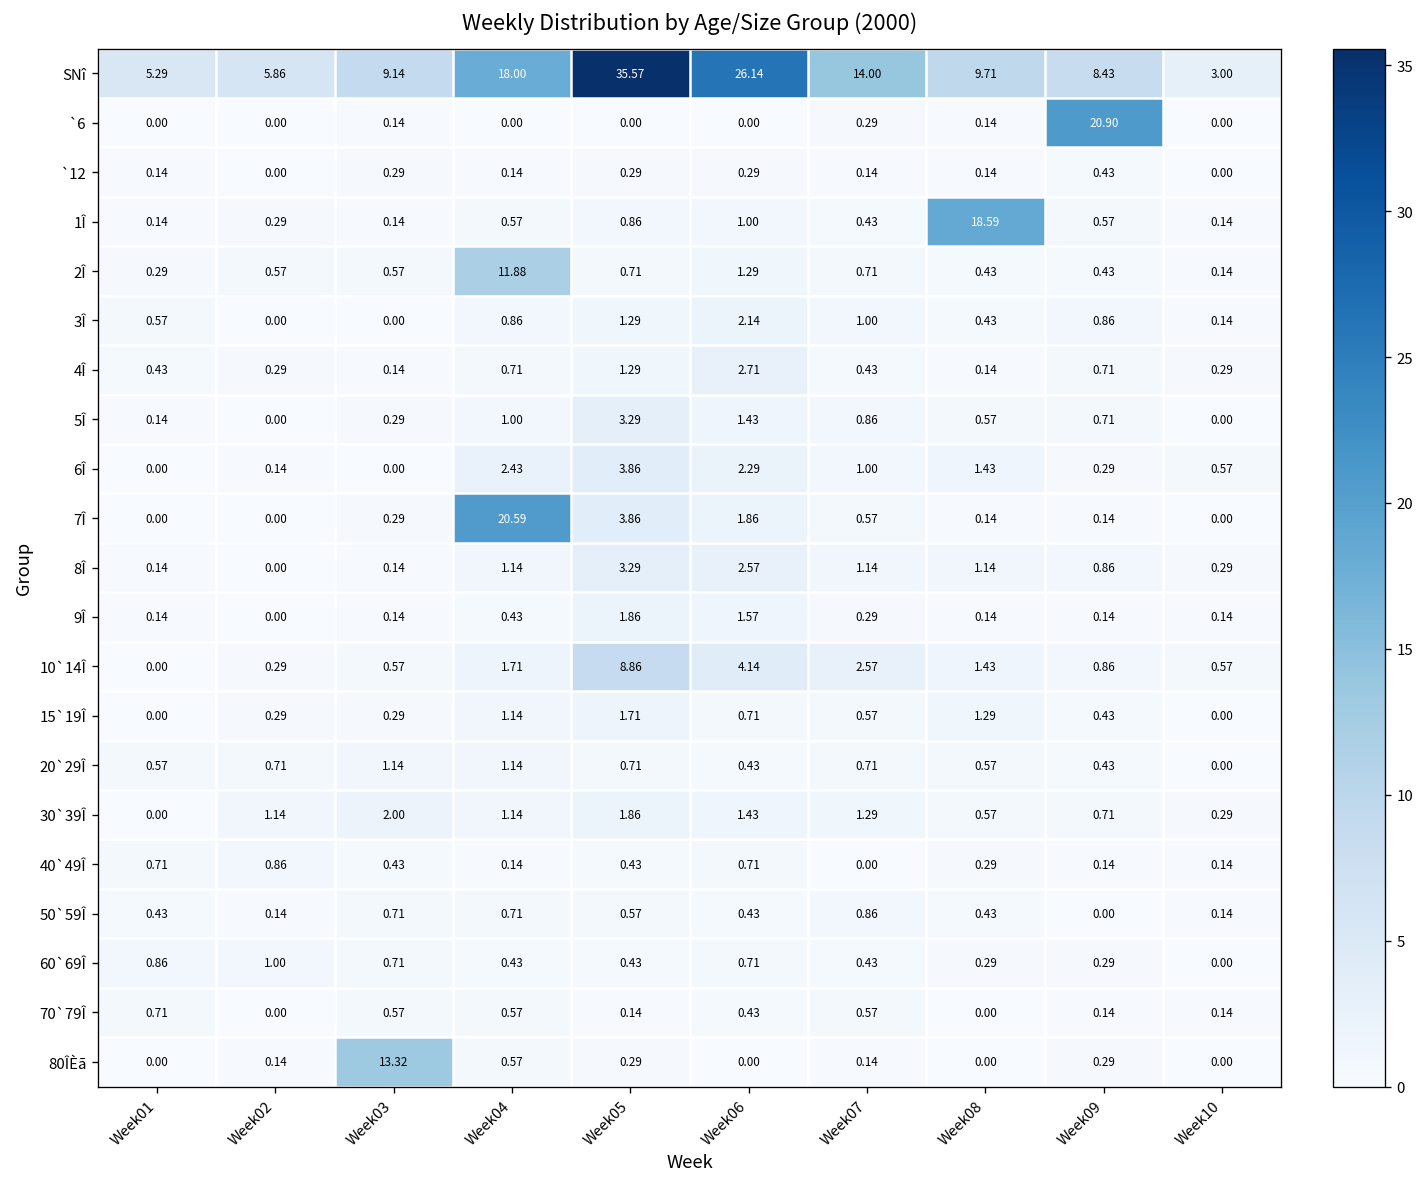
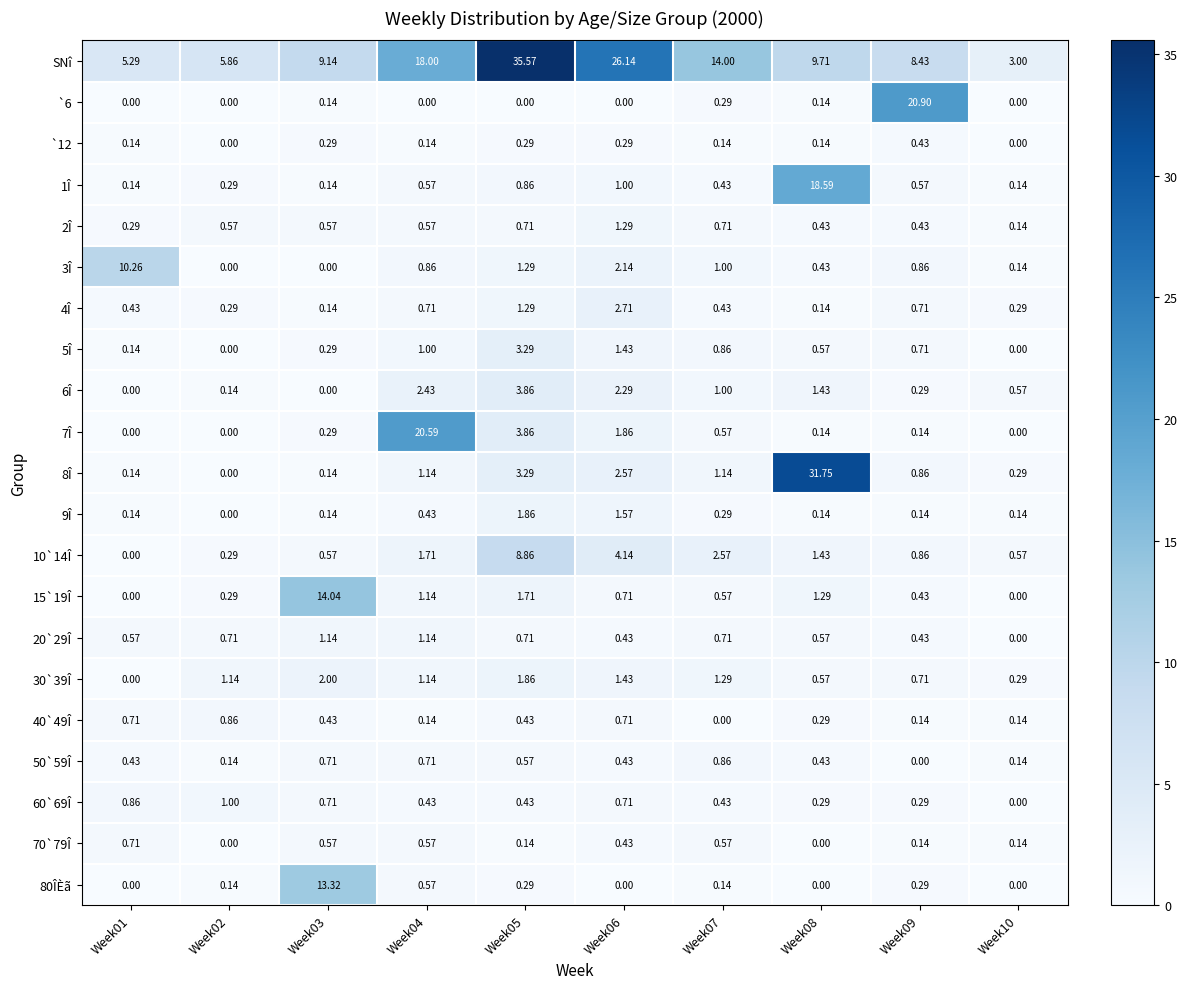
  {
    "2Î": {
      "Week01": 0.29,
      "Week02": 0.57,
      "Week03": 0.57,
-     "Week04": 11.88,
+     "Week04": 0.57,
      "Week05": 0.71,
      "Week06": 1.29,
      "Week07": 0.71,
      "Week08": 0.43,
      "Week09": 0.43,
      "Week10": 0.14
    },
    "3Î": {
-     "Week01": 0.57,
+     "Week01": 10.26,
      "Week02": 0.00,
      "Week03": 0.00,
      "Week04": 0.86,
      "Week05": 1.29,
      "Week06": 2.14,
      "Week07": 1.00,
      "Week08": 0.43,
      "Week09": 0.86,
      "Week10": 0.14
    },
    "8Î": {
      "Week01": 0.14,
      "Week02": 0.00,
      "Week03": 0.14,
      "Week04": 1.14,
      "Week05": 3.29,
      "Week06": 2.57,
      "Week07": 1.14,
-     "Week08": 1.14,
+     "Week08": 31.75,
      "Week09": 0.86,
      "Week10": 0.29
    },
    "15`19Î": {
      "Week01": 0.00,
      "Week02": 0.29,
-     "Week03": 0.29,
+     "Week03": 14.04,
      "Week04": 1.14,
      "Week05": 1.71,
      "Week06": 0.71,
      "Week07": 0.57,
      "Week08": 1.29,
      "Week09": 0.43,
      "Week10": 0.00
    }
  }
